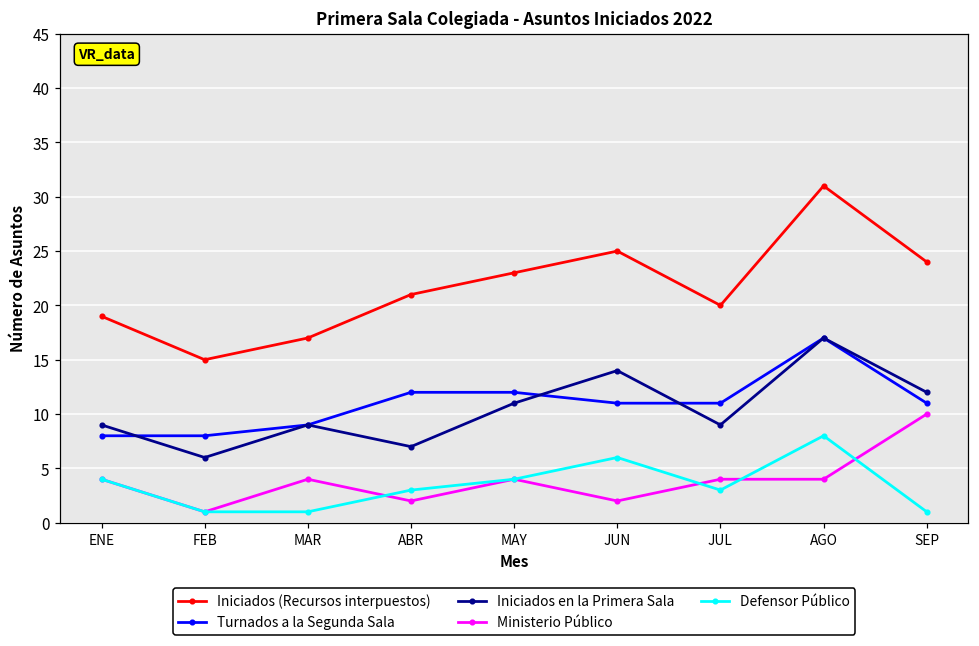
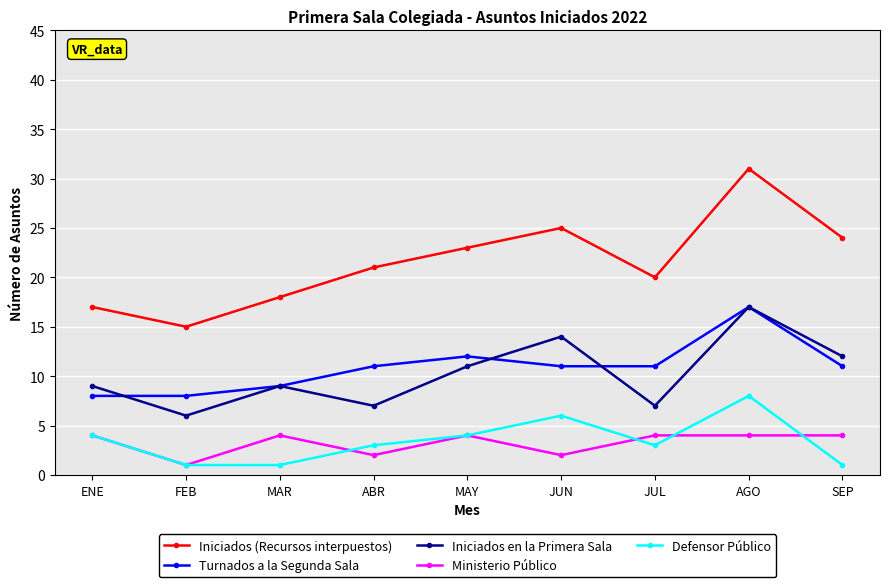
  {
    "Iniciados (Recursos interpuestos)": {
-     "ENE": 19,
+     "ENE": 17,
      "FEB": 15,
-     "MAR": 17,
+     "MAR": 18,
      "ABR": 21,
      "MAY": 23,
      "JUN": 25,
      "JUL": 20,
      "AGO": 31,
      "SEP": 24
    },
    "Turnados a la Segunda Sala": {
      "ENE": 8,
      "FEB": 8,
-     "ABR": 12,
+     "ABR": 11,
      "MAY": 12,
      "JUN": 11,
      "JUL": 11,
      "SEP": 11
    },
    "Iniciados en la Primera Sala": {
      "ENE": 9,
      "FEB": 6,
      "ABR": 7,
      "MAY": 11,
      "JUN": 14,
-     "JUL": 9,
+     "JUL": 7,
      "SEP": 12
    },
    "Ministerio Público": {
      "MAR": 4,
      "ABR": 2,
      "JUN": 2,
      "JUL": 4,
      "AGO": 4,
-     "SEP": 10
+     "SEP": 4
    },
    "Defensor Público": {
      "MAR": 1,
      "ABR": 3,
      "JUN": 6,
      "JUL": 3,
      "AGO": 8,
      "SEP": 1
    }
  }
